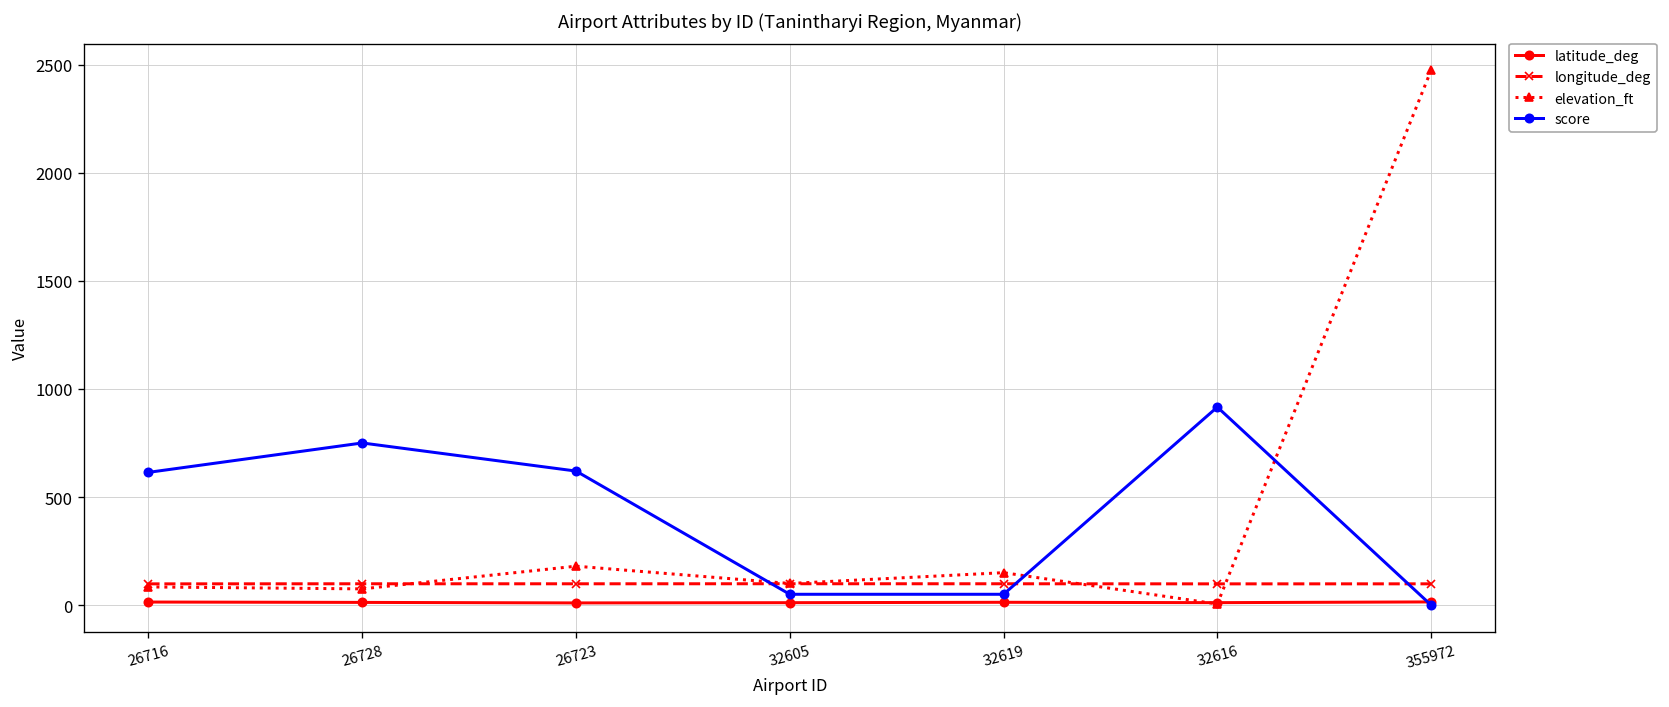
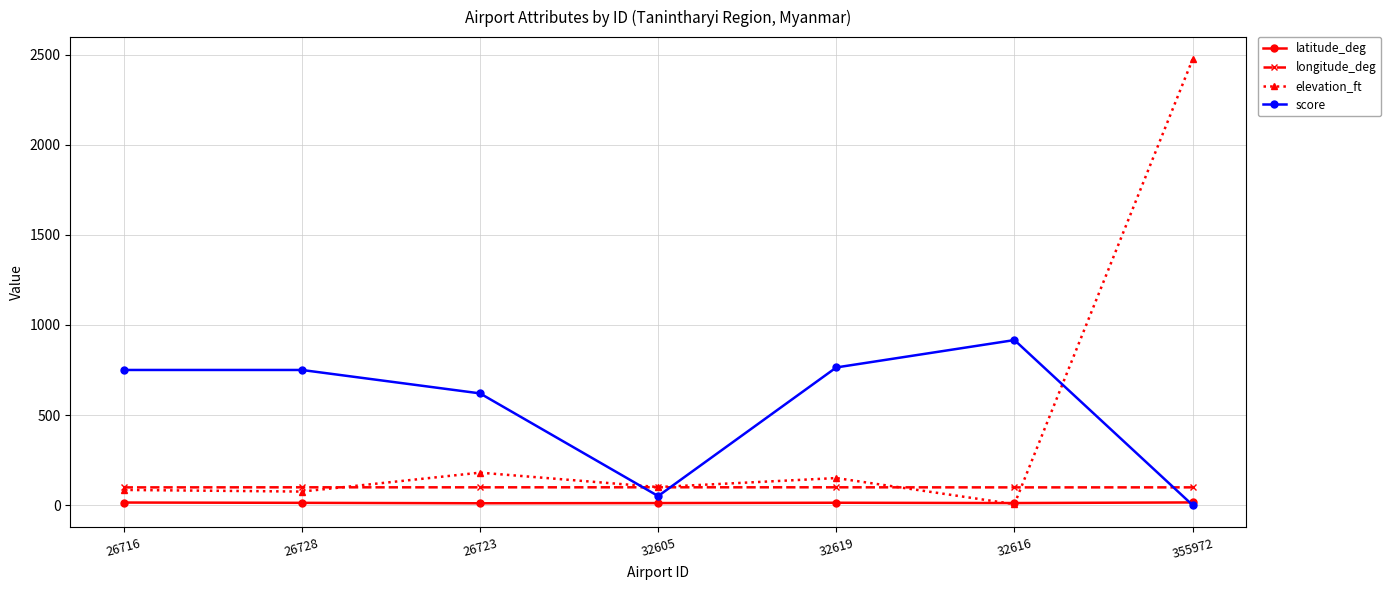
  {
    "score": {
-     "26716": 610,
+     "26716": 750,
      "26728": 750,
      "26723": 620,
      "32605": 50,
-     "32619": 50,
+     "32619": 760,
      "32616": 920,
      "355972": 0
    }
  }
